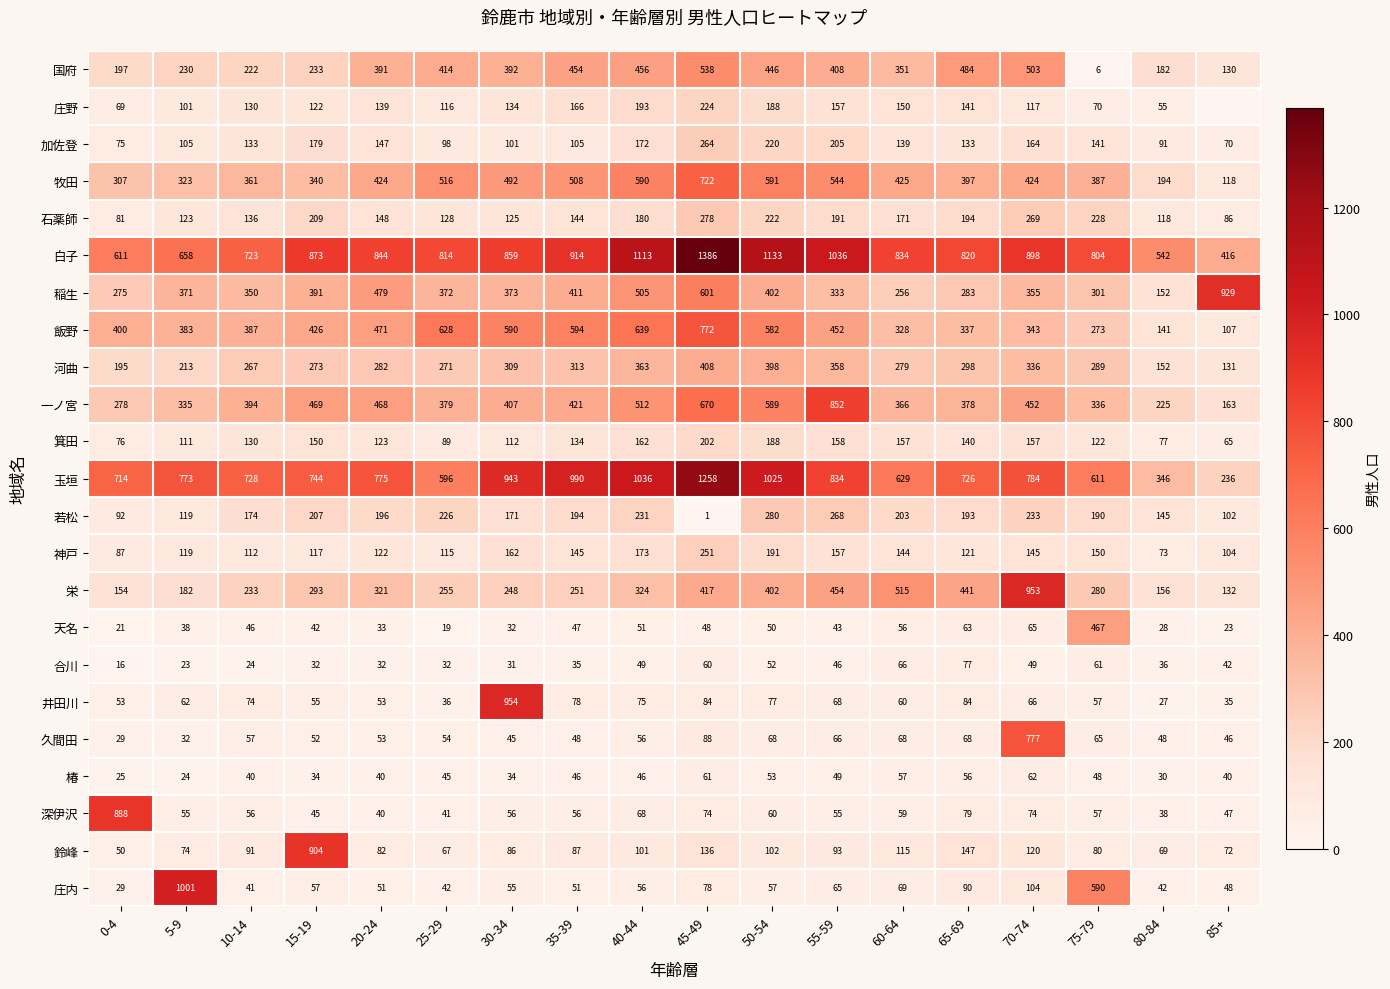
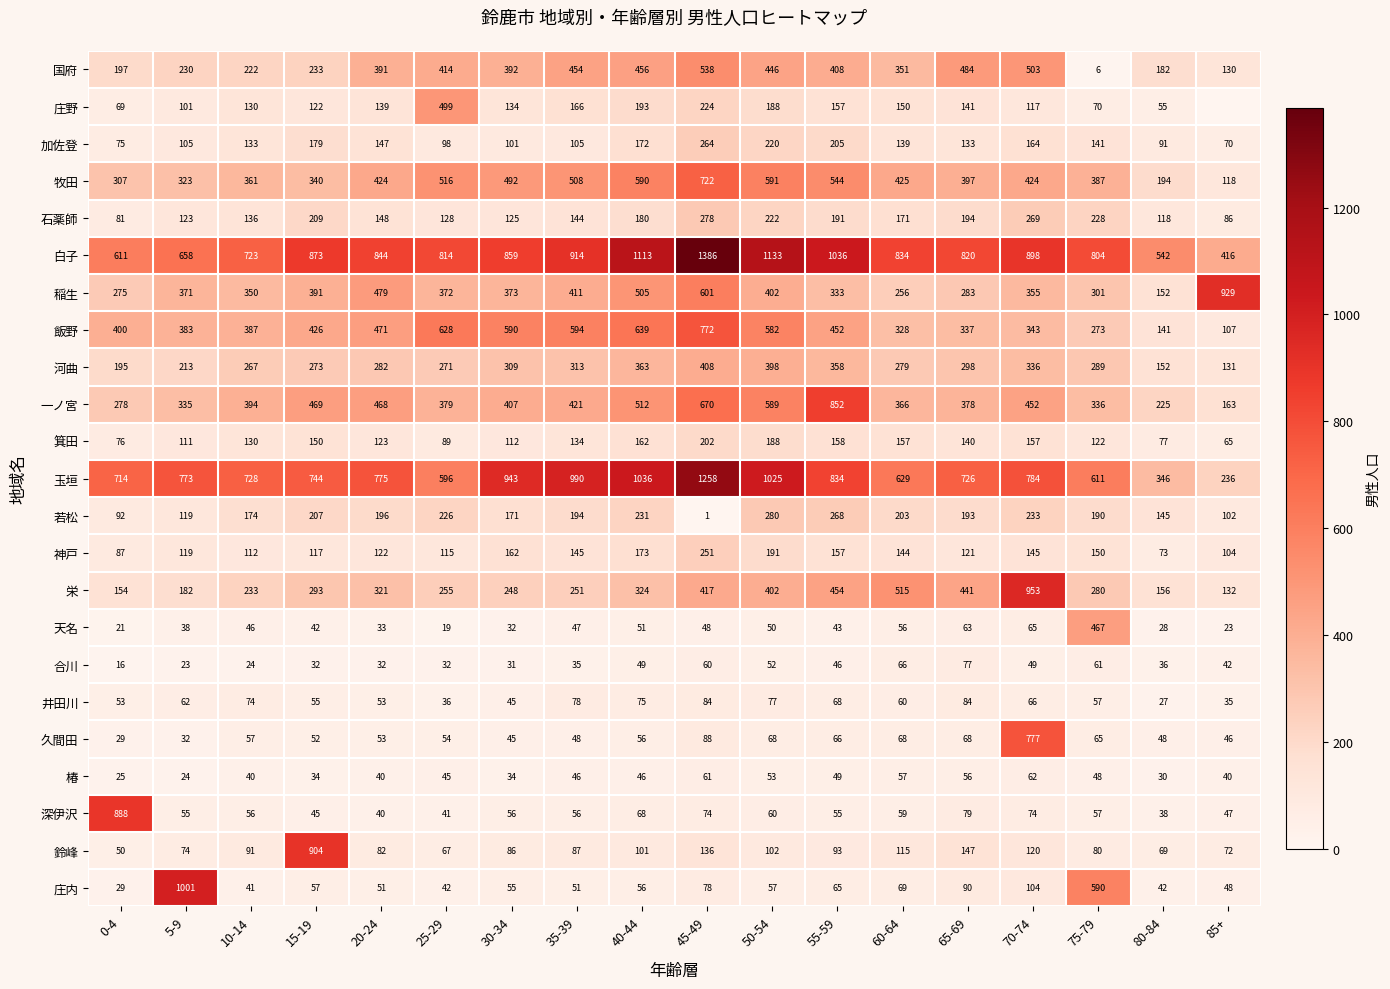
  {
    "庄野": {
      "0-4": 69,
      "5-9": 101,
      "10-14": 130,
      "15-19": 122,
      "20-24": 139,
-     "25-29": 116,
+     "25-29": 499,
      "30-34": 134,
      "35-39": 166,
      "40-44": 193,
      "45-49": 224,
      "50-54": 188,
      "55-59": 157,
      "60-64": 150,
      "65-69": 141,
      "70-74": 117,
      "75-79": 70,
      "80-84": 55
    },
    "井田川": {
      "0-4": 53,
      "5-9": 62,
      "10-14": 74,
      "15-19": 55,
      "20-24": 53,
      "25-29": 36,
-     "30-34": 954,
+     "30-34": 45,
      "35-39": 78,
      "40-44": 75,
      "45-49": 84,
      "50-54": 77,
      "55-59": 68,
      "60-64": 60,
      "65-69": 84,
      "70-74": 66,
      "75-79": 57,
      "80-84": 27,
      "85+": 35
    }
  }
